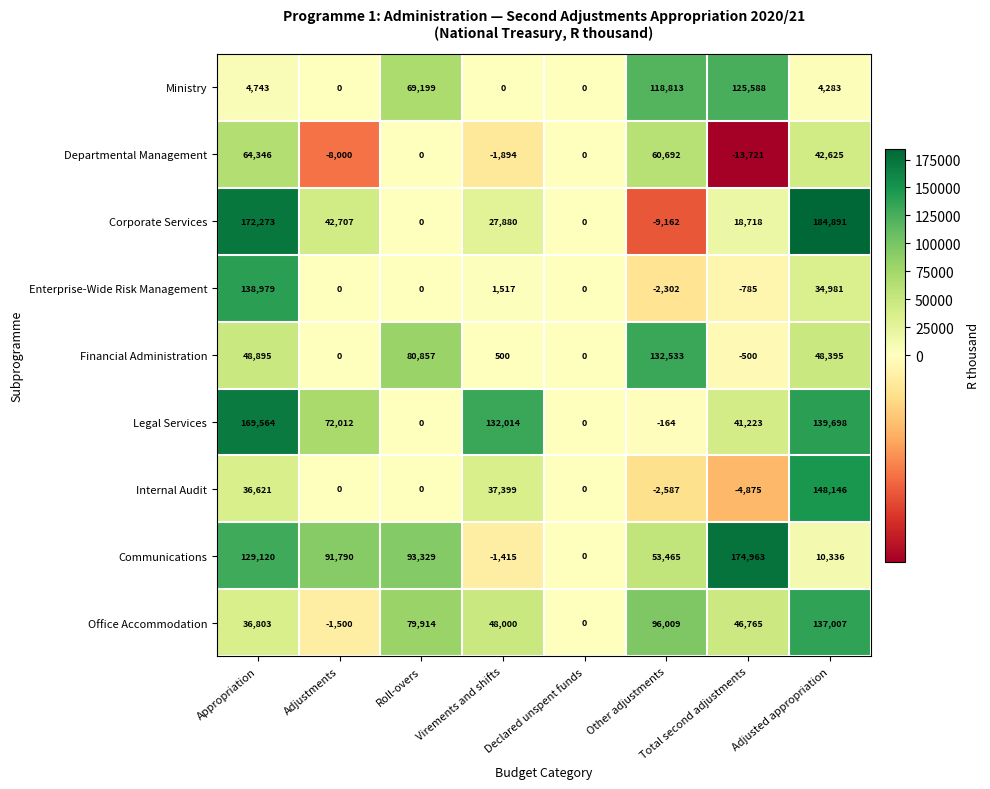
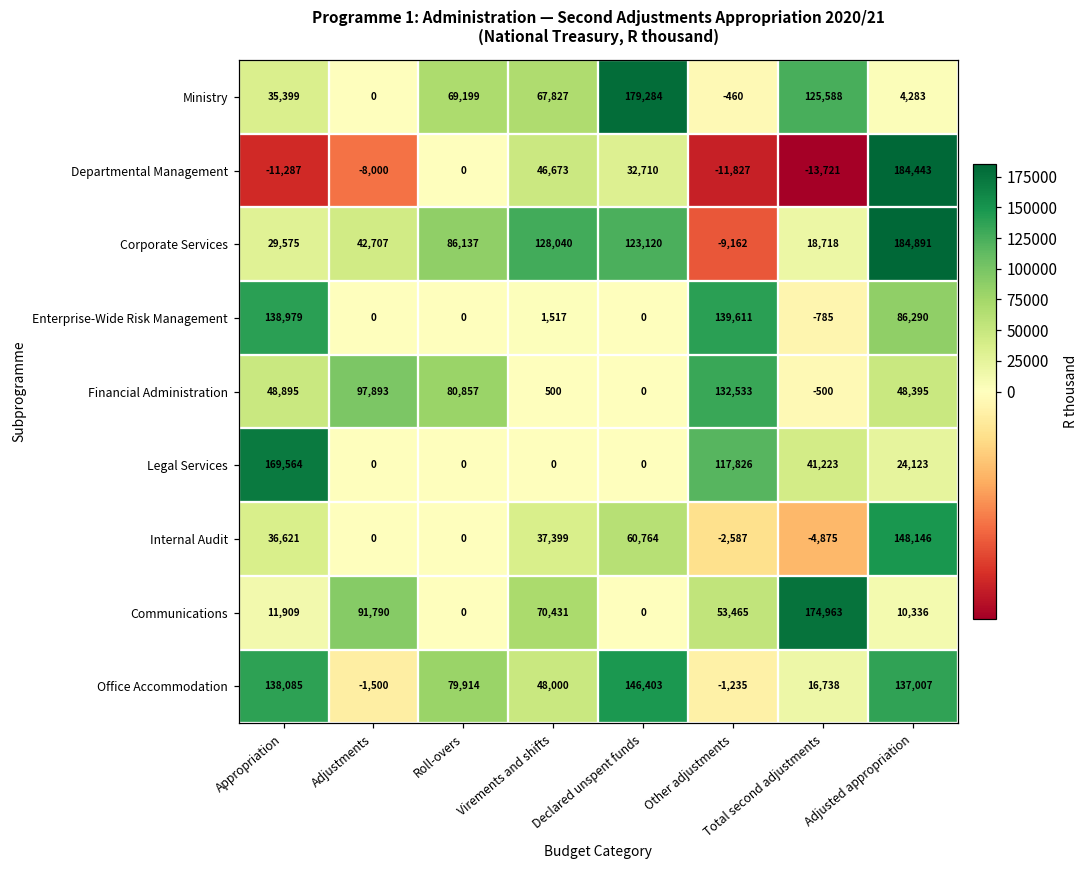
  {
    "Ministry": {
-     "Appropriation": "4,743",
+     "Appropriation": "35,399",
      "Adjustments": "0",
      "Roll-overs": "69,199",
-     "Virements and shifts": "0",
-     "Declared unspent funds": "0",
-     "Other adjustments": "118,813",
+     "Virements and shifts": "67,827",
+     "Declared unspent funds": "179,284",
+     "Other adjustments": "-460",
      "Total second adjustments": "125,588",
      "Adjusted appropriation": "4,283"
    },
    "Departmental Management": {
-     "Appropriation": "64,346",
+     "Appropriation": "-11,287",
      "Adjustments": "-8,000",
      "Roll-overs": "0",
-     "Virements and shifts": "-1,894",
-     "Declared unspent funds": "0",
-     "Other adjustments": "60,692",
+     "Virements and shifts": "46,673",
+     "Declared unspent funds": "32,710",
+     "Other adjustments": "-11,827",
      "Total second adjustments": "-13,721",
-     "Adjusted appropriation": "42,625"
+     "Adjusted appropriation": "184,443"
    },
    "Corporate Services": {
-     "Appropriation": "172,273",
+     "Appropriation": "29,575",
      "Adjustments": "42,707",
-     "Roll-overs": "0",
-     "Virements and shifts": "27,880",
-     "Declared unspent funds": "0",
+     "Roll-overs": "86,137",
+     "Virements and shifts": "128,040",
+     "Declared unspent funds": "123,120",
      "Other adjustments": "-9,162",
      "Total second adjustments": "18,718",
      "Adjusted appropriation": "184,891"
    },
    "Enterprise-Wide Risk Management": {
      "Appropriation": "138,979",
      "Adjustments": "0",
      "Roll-overs": "0",
      "Virements and shifts": "1,517",
      "Declared unspent funds": "0",
-     "Other adjustments": "-2,302",
+     "Other adjustments": "139,611",
      "Total second adjustments": "-785",
-     "Adjusted appropriation": "34,981"
+     "Adjusted appropriation": "86,290"
    },
    "Financial Administration": {
      "Appropriation": "48,895",
-     "Adjustments": "0",
+     "Adjustments": "97,893",
      "Roll-overs": "80,857",
      "Virements and shifts": "500",
      "Declared unspent funds": "0",
      "Other adjustments": "132,533",
      "Total second adjustments": "-500",
      "Adjusted appropriation": "48,395"
    },
    "Legal Services": {
      "Appropriation": "169,564",
-     "Adjustments": "72,012",
+     "Adjustments": "0",
      "Roll-overs": "0",
-     "Virements and shifts": "132,014",
+     "Virements and shifts": "0",
      "Declared unspent funds": "0",
-     "Other adjustments": "-164",
+     "Other adjustments": "117,826",
      "Total second adjustments": "41,223",
-     "Adjusted appropriation": "139,698"
+     "Adjusted appropriation": "24,123"
    },
    "Internal Audit": {
      "Appropriation": "36,621",
      "Adjustments": "0",
      "Roll-overs": "0",
      "Virements and shifts": "37,399",
-     "Declared unspent funds": "0",
+     "Declared unspent funds": "60,764",
      "Other adjustments": "-2,587",
      "Total second adjustments": "-4,875",
      "Adjusted appropriation": "148,146"
    },
    "Communications": {
-     "Appropriation": "129,120",
+     "Appropriation": "11,909",
      "Adjustments": "91,790",
-     "Roll-overs": "93,329",
-     "Virements and shifts": "-1,415",
+     "Roll-overs": "0",
+     "Virements and shifts": "70,431",
      "Declared unspent funds": "0",
      "Other adjustments": "53,465",
      "Total second adjustments": "174,963",
      "Adjusted appropriation": "10,336"
    },
    "Office Accommodation": {
-     "Appropriation": "36,803",
+     "Appropriation": "138,085",
      "Adjustments": "-1,500",
      "Roll-overs": "79,914",
      "Virements and shifts": "48,000",
-     "Declared unspent funds": "0",
-     "Other adjustments": "96,009",
-     "Total second adjustments": "46,765",
+     "Declared unspent funds": "146,403",
+     "Other adjustments": "-1,235",
+     "Total second adjustments": "16,738",
      "Adjusted appropriation": "137,007"
    }
  }
